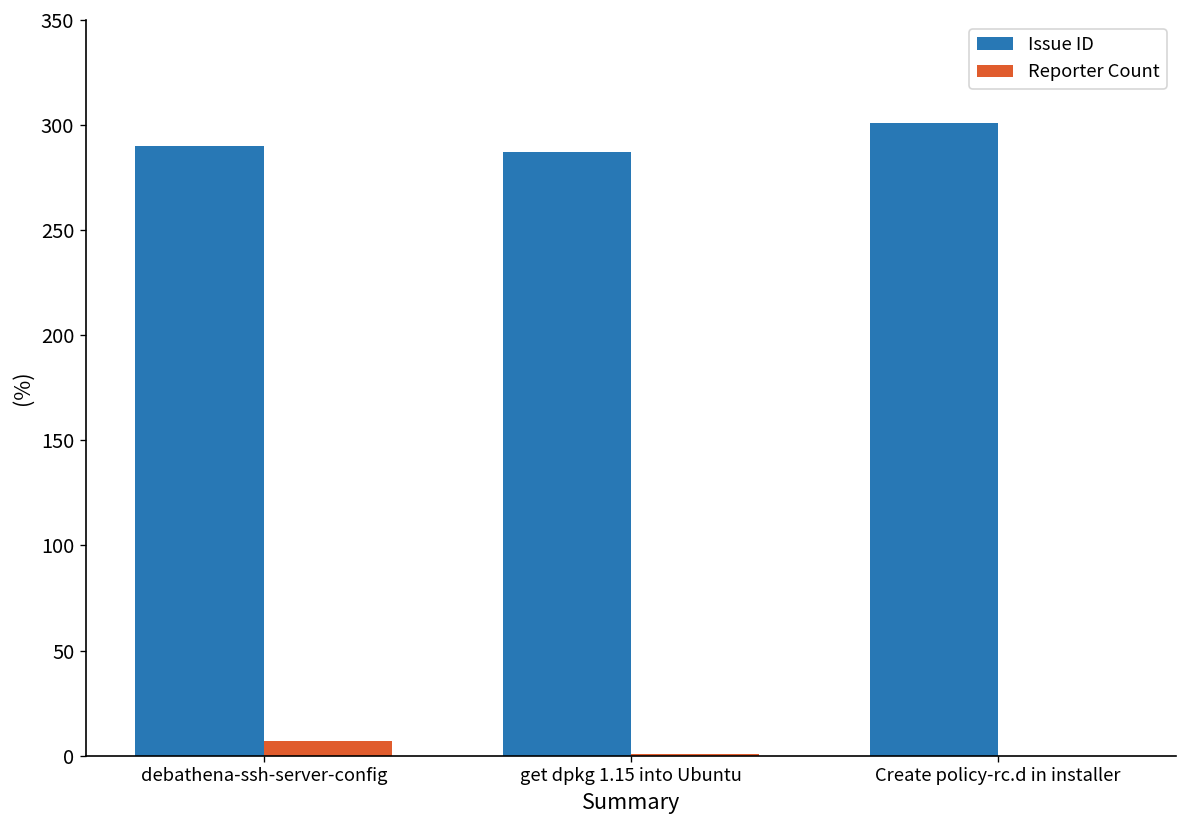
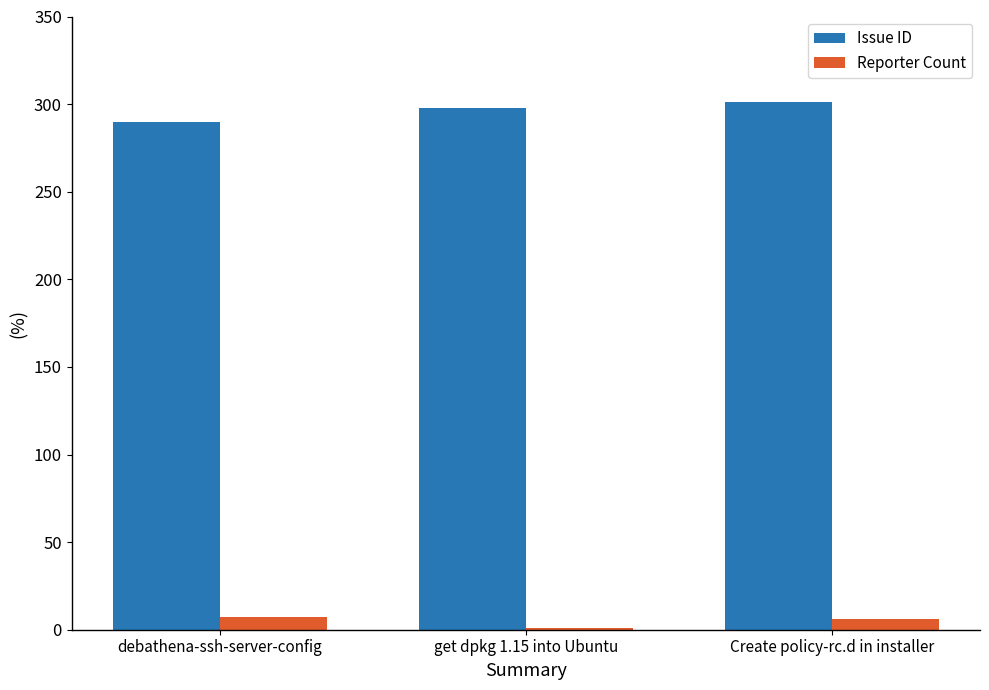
  {
    "Issue ID": {
      "debathena-ssh-server-config": 290,
-     "get dpkg 1.15 into Ubuntu": 287,
+     "get dpkg 1.15 into Ubuntu": 298,
      "Create policy-rc.d in installer": 301
    },
    "Reporter Count": {
      "debathena-ssh-server-config": 7,
-     "Create policy-rc.d in installer": 0
+     "Create policy-rc.d in installer": 6
    }
  }
